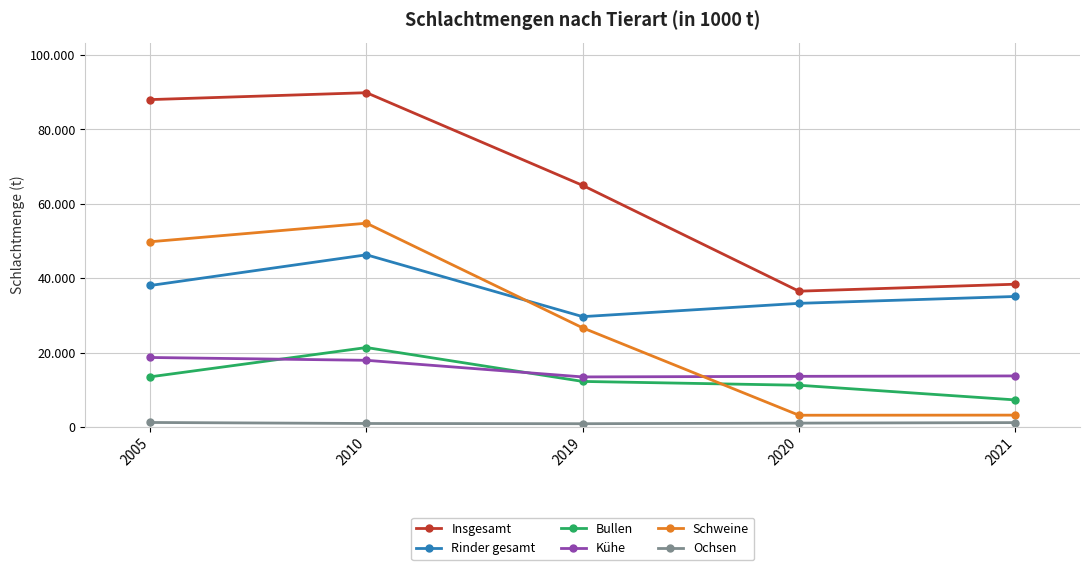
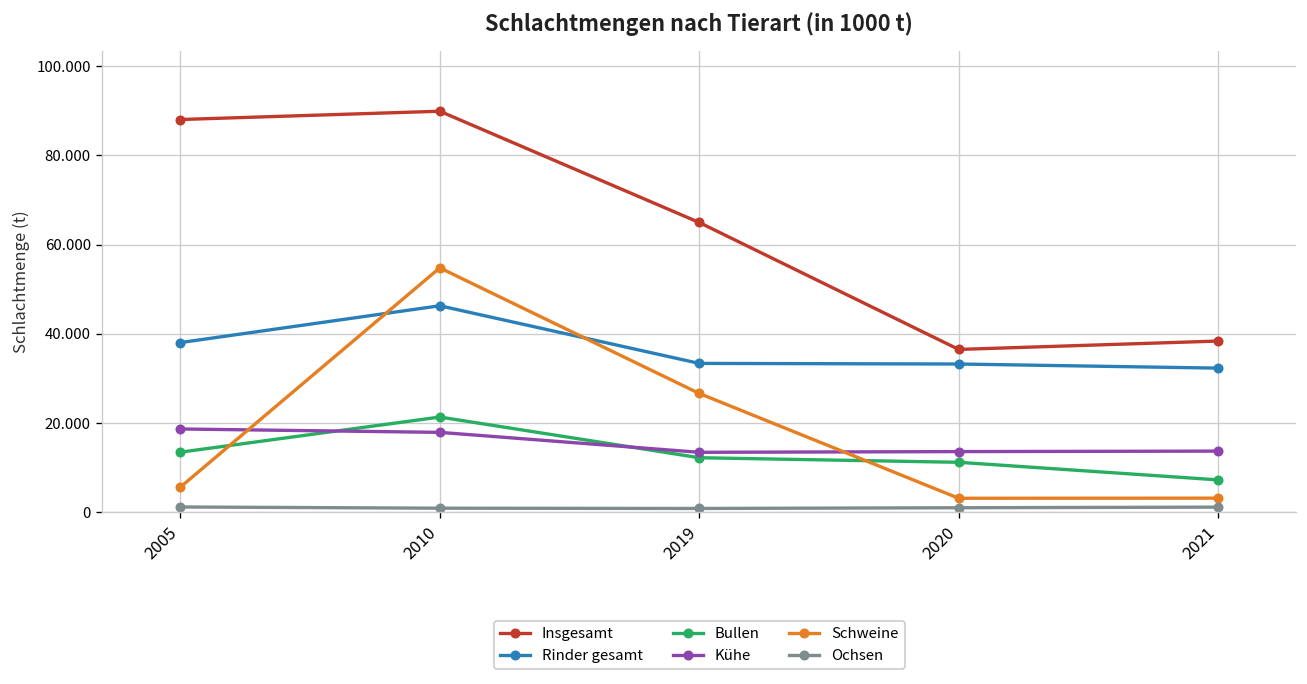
  {
    "Insgesamt": {
      "2005": 88,
      "2010": 90,
      "2019": 65,
      "2020": 37,
      "2021": 38
    },
    "Rinder gesamt": {
      "2005": 38,
      "2010": 46,
-     "2019": 30,
+     "2019": 33,
      "2020": 33,
-     "2021": 35
+     "2021": 32
    },
    "Bullen": {
      "2005": 13,
      "2010": 21,
      "2019": 12,
      "2020": 11,
      "2021": 7
    },
    "Kühe": {
      "2005": 19,
      "2010": 18,
      "2019": 13,
      "2020": 14,
      "2021": 14
    },
    "Schweine": {
-     "2005": 50,
+     "2005": 6,
      "2010": 55,
      "2019": 27,
      "2020": 3,
      "2021": 3
    },
    "Ochsen": {
      "2005": 1,
      "2010": 1,
      "2019": 1,
      "2020": 1,
      "2021": 1
    }
  }
